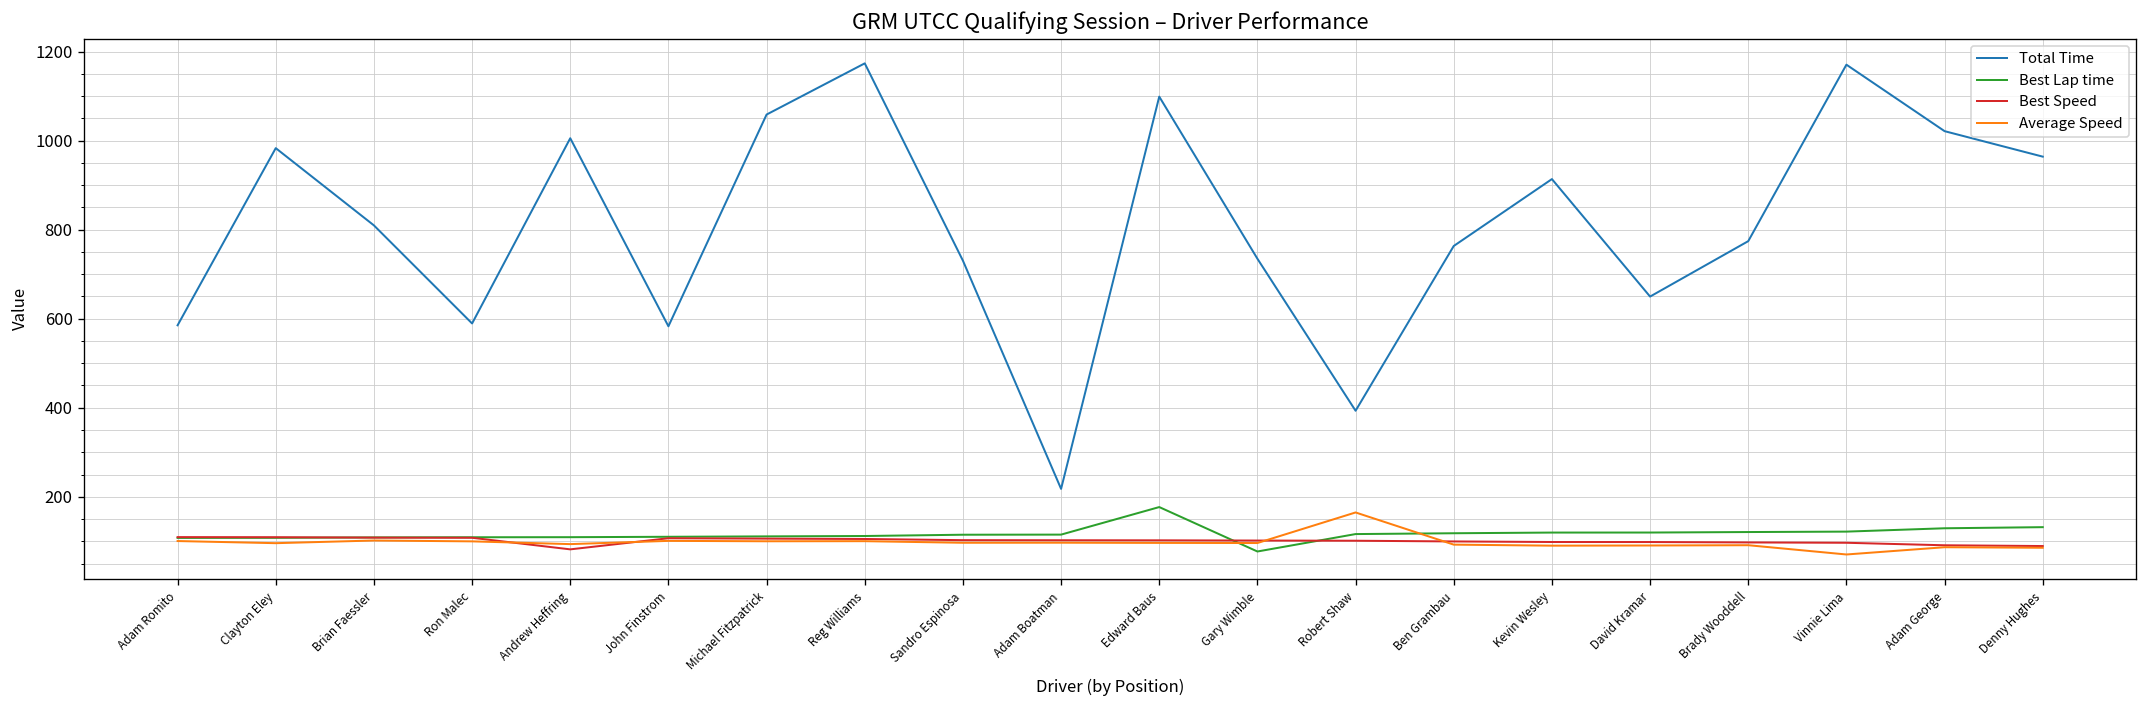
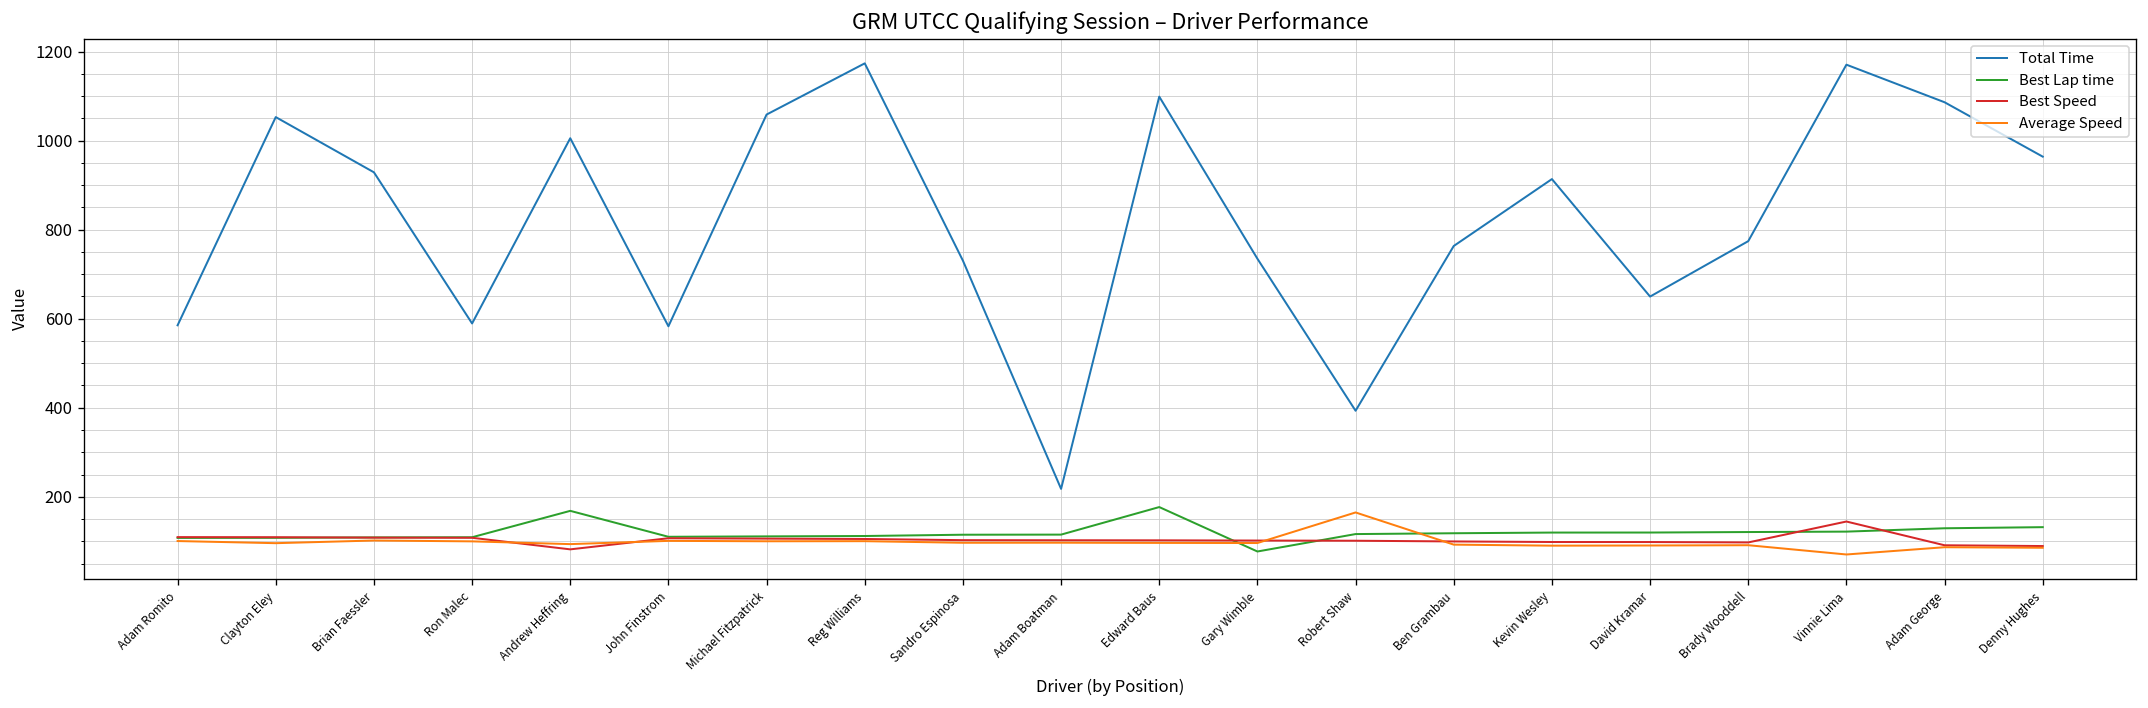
  {
    "Total Time": {
      "Adam Romito": 590,
-     "Clayton Eley": 980,
-     "Brian Faessler": 810,
+     "Clayton Eley": 1050,
+     "Brian Faessler": 930,
      "Ron Malec": 590,
      "Andrew Heffring": 1010,
      "John Finstrom": 580,
      "Michael Fitzpatrick": 1060,
      "Reg Williams": 1170,
      "Sandro Espinosa": 730,
      "Adam Boatman": 220,
      "Edward Baus": 1100,
      "Gary Wimble": 730,
      "Robert Shaw": 390,
      "Ben Grambau": 760,
      "Kevin Wesley": 910,
      "David Kramar": 650,
      "Brady Wooddell": 770,
      "Vinnie Lima": 1170,
-     "Adam George": 1020,
+     "Adam George": 1090,
      "Denny Hughes": 960
    },
    "Best Lap time": {
-     "Andrew Heffring": 110,
+     "Andrew Heffring": 170,
      "Sandro Espinosa": 110,
      "Adam Boatman": 120,
      "Edward Baus": 180,
      "Gary Wimble": 80,
      "Robert Shaw": 120,
      "Ben Grambau": 120,
      "Kevin Wesley": 120,
      "David Kramar": 120,
      "Brady Wooddell": 120,
      "Vinnie Lima": 120,
      "Adam George": 130,
      "Denny Hughes": 130
    },
    "Best Speed": {
      "Andrew Heffring": 80,
      "Robert Shaw": 100,
      "Ben Grambau": 100,
      "Kevin Wesley": 100,
      "David Kramar": 100,
-     "Vinnie Lima": 100
+     "Vinnie Lima": 140
    },
    "Average Speed": {
      "Adam Romito": 100,
      "Clayton Eley": 100,
      "Ron Malec": 100,
      "Andrew Heffring": 90,
      "Robert Shaw": 160,
      "Ben Grambau": 90,
      "Kevin Wesley": 90,
      "David Kramar": 90,
      "Vinnie Lima": 70
    }
  }
